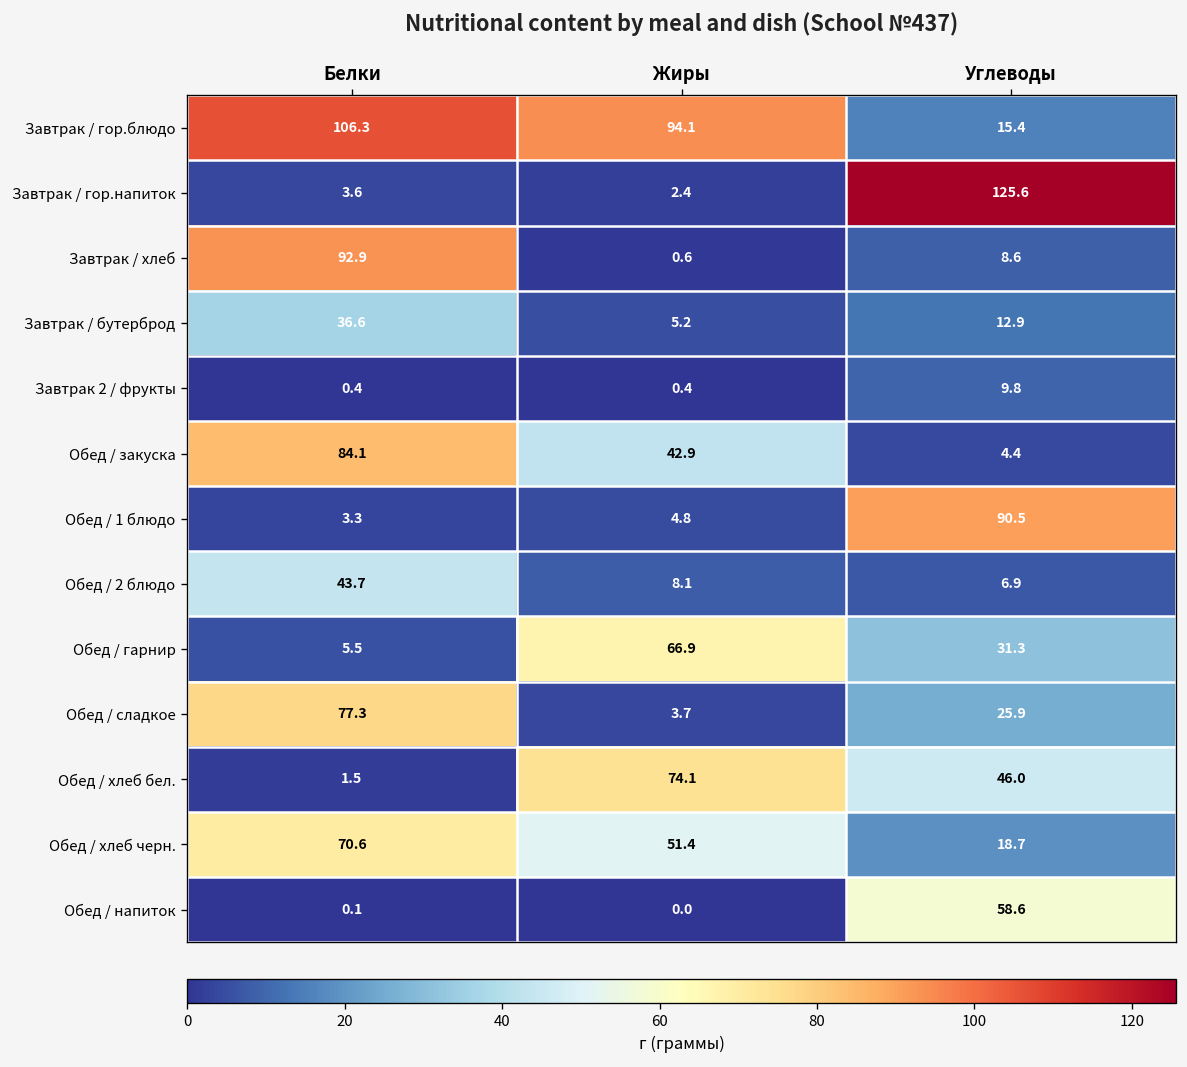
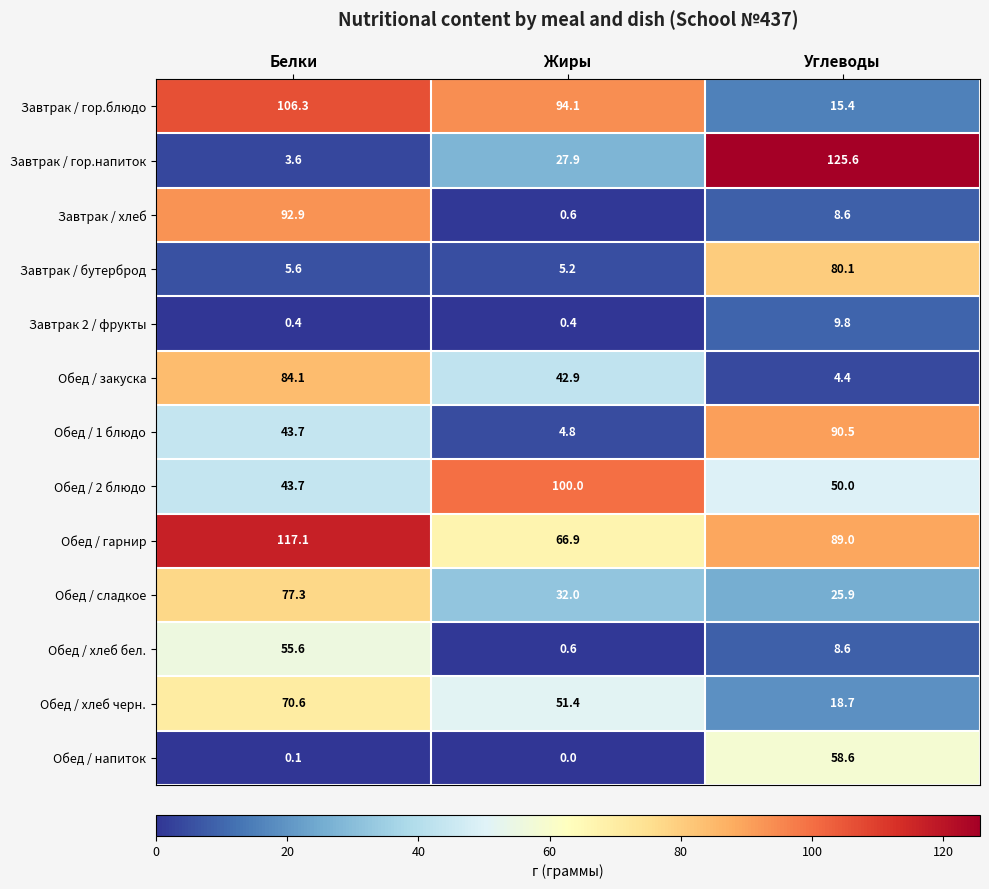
  {
    "Завтрак / гор.блюдо": {
      "Белки": 106.3,
      "Жиры": 94.1,
      "Углеводы": 15.4
    },
    "Завтрак / гор.напиток": {
      "Белки": 3.6,
-     "Жиры": 2.4,
+     "Жиры": 27.9,
      "Углеводы": 125.6
    },
    "Завтрак / хлеб": {
      "Белки": 92.9,
      "Жиры": 0.6,
      "Углеводы": 8.6
    },
    "Завтрак / бутерброд": {
-     "Белки": 36.6,
+     "Белки": 5.6,
      "Жиры": 5.2,
-     "Углеводы": 12.9
+     "Углеводы": 80.1
    },
    "Завтрак 2 / фрукты": {
      "Белки": 0.4,
      "Жиры": 0.4,
      "Углеводы": 9.8
    },
    "Обед / закуска": {
      "Белки": 84.1,
      "Жиры": 42.9,
      "Углеводы": 4.4
    },
    "Обед / 1 блюдо": {
-     "Белки": 3.3,
+     "Белки": 43.7,
      "Жиры": 4.8,
      "Углеводы": 90.5
    },
    "Обед / 2 блюдо": {
      "Белки": 43.7,
-     "Жиры": 8.1,
-     "Углеводы": 6.9
+     "Жиры": 100.0,
+     "Углеводы": 50.0
    },
    "Обед / гарнир": {
-     "Белки": 5.5,
+     "Белки": 117.1,
      "Жиры": 66.9,
-     "Углеводы": 31.3
+     "Углеводы": 89.0
    },
    "Обед / сладкое": {
      "Белки": 77.3,
-     "Жиры": 3.7,
+     "Жиры": 32.0,
      "Углеводы": 25.9
    },
    "Обед / хлеб бел.": {
-     "Белки": 1.5,
-     "Жиры": 74.1,
-     "Углеводы": 46.0
+     "Белки": 55.6,
+     "Жиры": 0.6,
+     "Углеводы": 8.6
    },
    "Обед / хлеб черн.": {
      "Белки": 70.6,
      "Жиры": 51.4,
      "Углеводы": 18.7
    },
    "Обед / напиток": {
      "Белки": 0.1,
      "Жиры": 0.0,
      "Углеводы": 58.6
    }
  }
